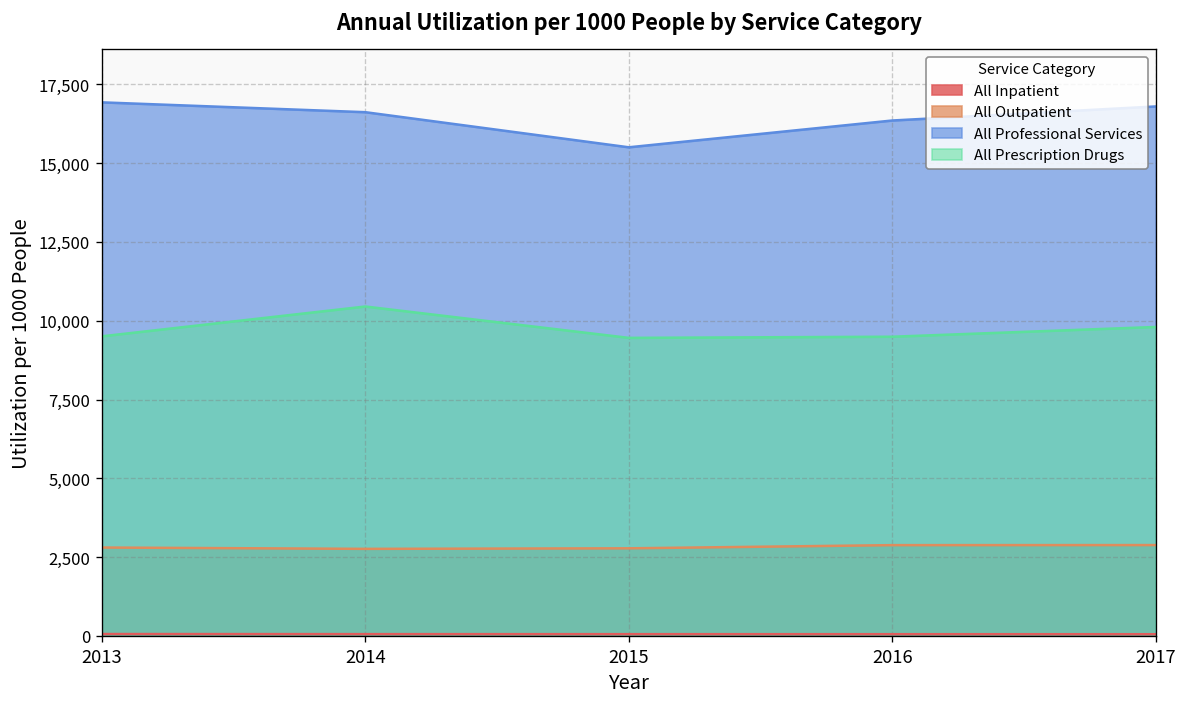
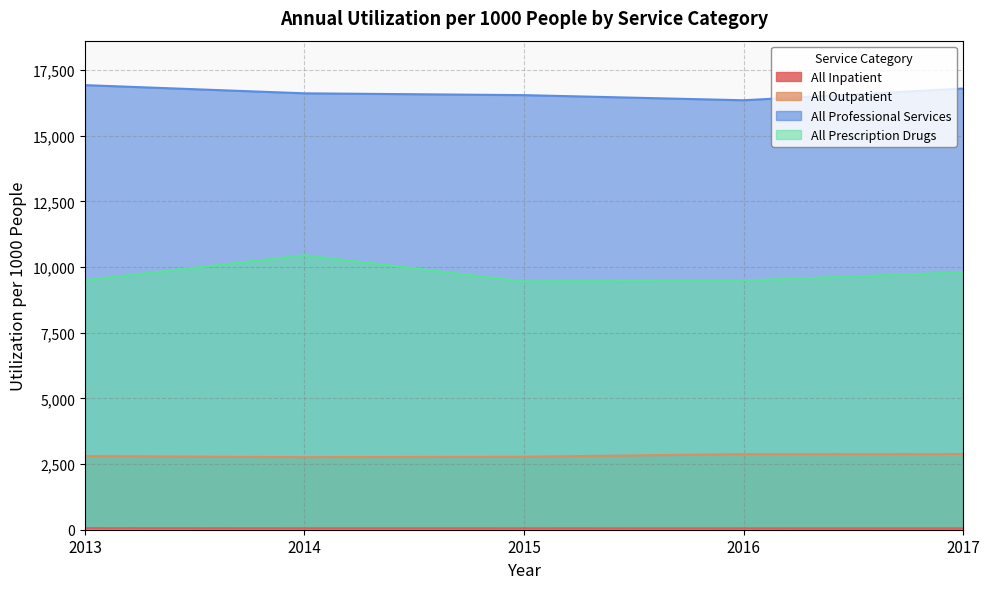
  {
    "All Professional Services": {
      "2013": "16,900",
      "2014": "16,600",
-     "2015": "15,500",
+     "2015": "16,500",
      "2016": "16,400",
      "2017": "16,800"
    },
    "All Prescription Drugs": {
      "2013": "9,500",
      "2014": "10,500",
      "2015": "9,500",
      "2016": "9,500",
      "2017": "9,800"
    }
  }
